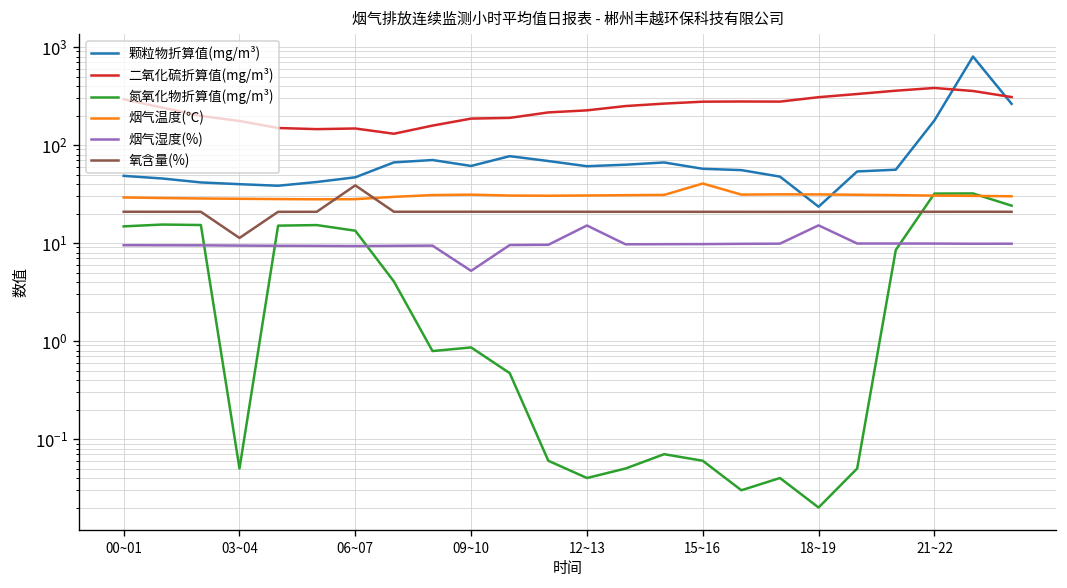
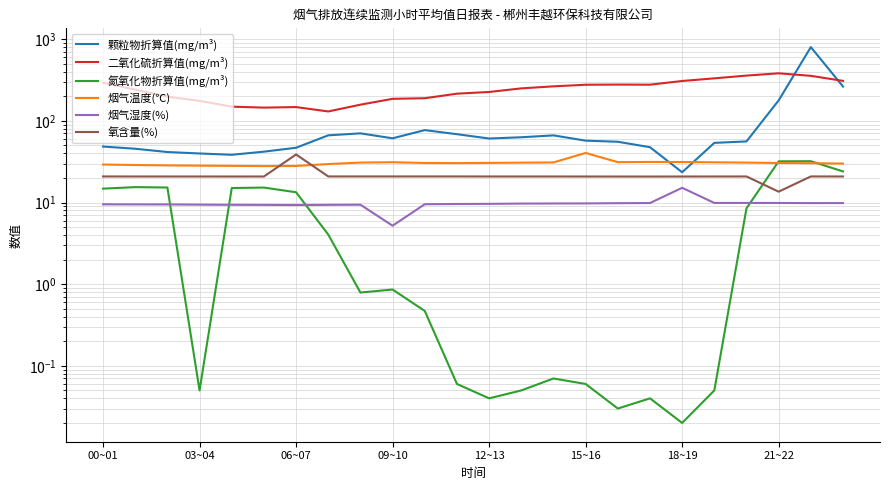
  {
    "颗粒物折算值(mg/m³)": {
      "00~01": 50,
      "03~04": 40,
      "06~07": 50,
      "09~10": 60,
      "12~13": 60,
      "15~16": 60,
      "18~19": 23,
      "21~22": 180
    },
    "二氧化硫折算值(mg/m³)": {
      "06~07": 150,
      "09~10": 190,
      "12~13": 230,
      "15~16": 280,
      "18~19": 310,
      "21~22": 400
    },
    "氮氧化物折算值(mg/m³)": {
      "00~01": 15,
      "03~04": 0.05,
      "06~07": 13,
      "09~10": 0.9,
      "12~13": 0.04,
      "15~16": 0.06,
      "18~19": 0.020
    },
    "烟气温度(℃)": {
      "00~01": 29,
      "03~04": 28,
      "06~07": 28,
      "09~10": 31,
      "12~13": 31,
      "15~16": 40,
      "18~19": 31
    },
    "烟气湿度(%)": {
      "00~01": 10,
      "03~04": 9,
      "06~07": 9,
      "09~10": 5,
-     "12~13": 15,
+     "12~13": 10,
      "15~16": 10,
      "18~19": 15,
      "21~22": 10
    },
    "氧含量(%)": {
      "00~01": 21,
-     "03~04": 11,
+     "03~04": 21,
      "06~07": 40,
      "09~10": 21,
      "12~13": 21,
      "15~16": 21,
      "18~19": 21,
-     "21~22": 21
+     "21~22": 14
    }
  }
